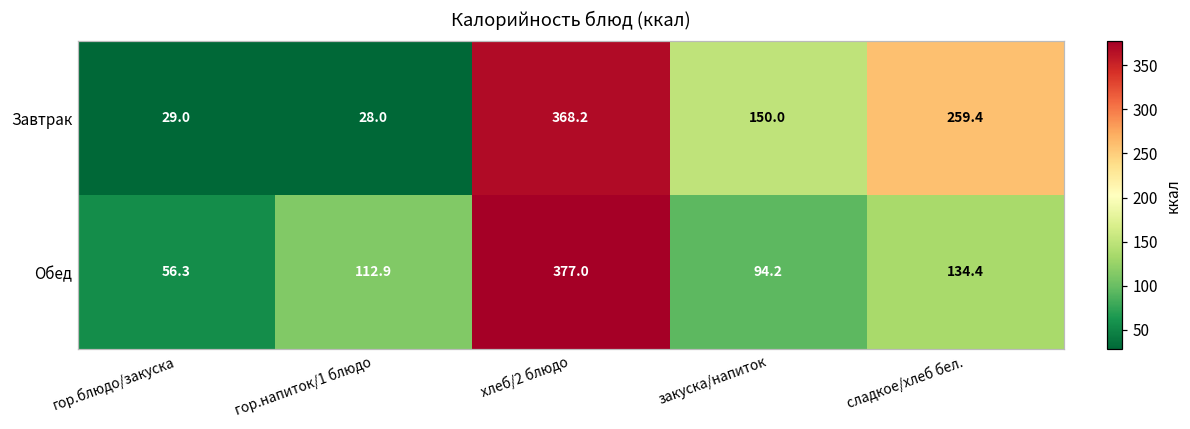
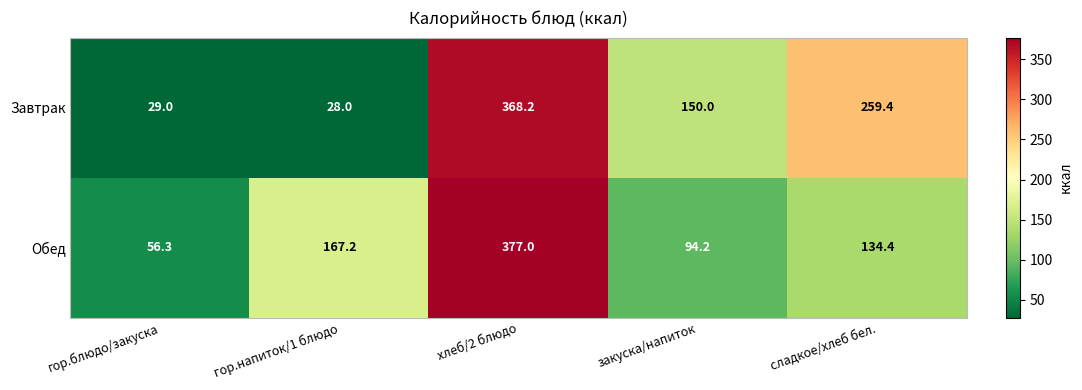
  {
    "Завтрак": {
      "гор.блюдо/закуска": 29.0,
      "гор.напиток/1 блюдо": 28.0,
      "хлеб/2 блюдо": 368.2,
      "закуска/напиток": 150.0,
      "сладкое/хлеб бел.": 259.4
    },
    "Обед": {
      "гор.блюдо/закуска": 56.3,
-     "гор.напиток/1 блюдо": 112.9,
+     "гор.напиток/1 блюдо": 167.2,
      "хлеб/2 блюдо": 377.0,
      "закуска/напиток": 94.2,
      "сладкое/хлеб бел.": 134.4
    }
  }
